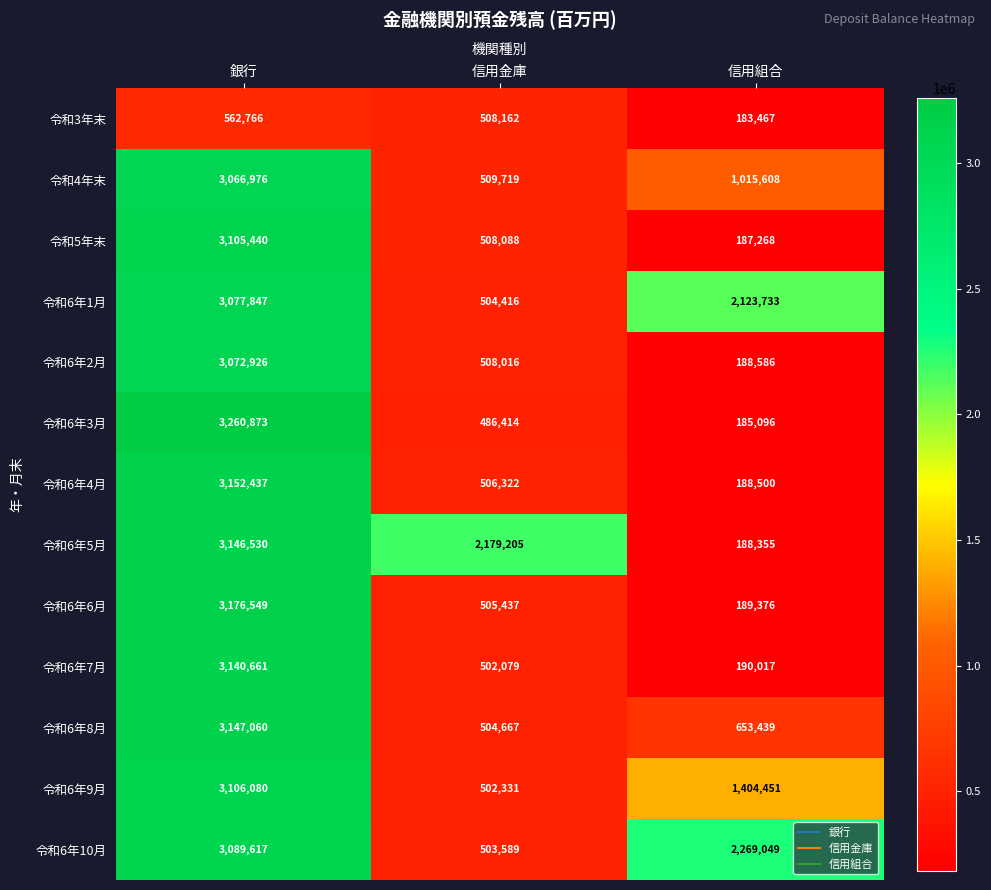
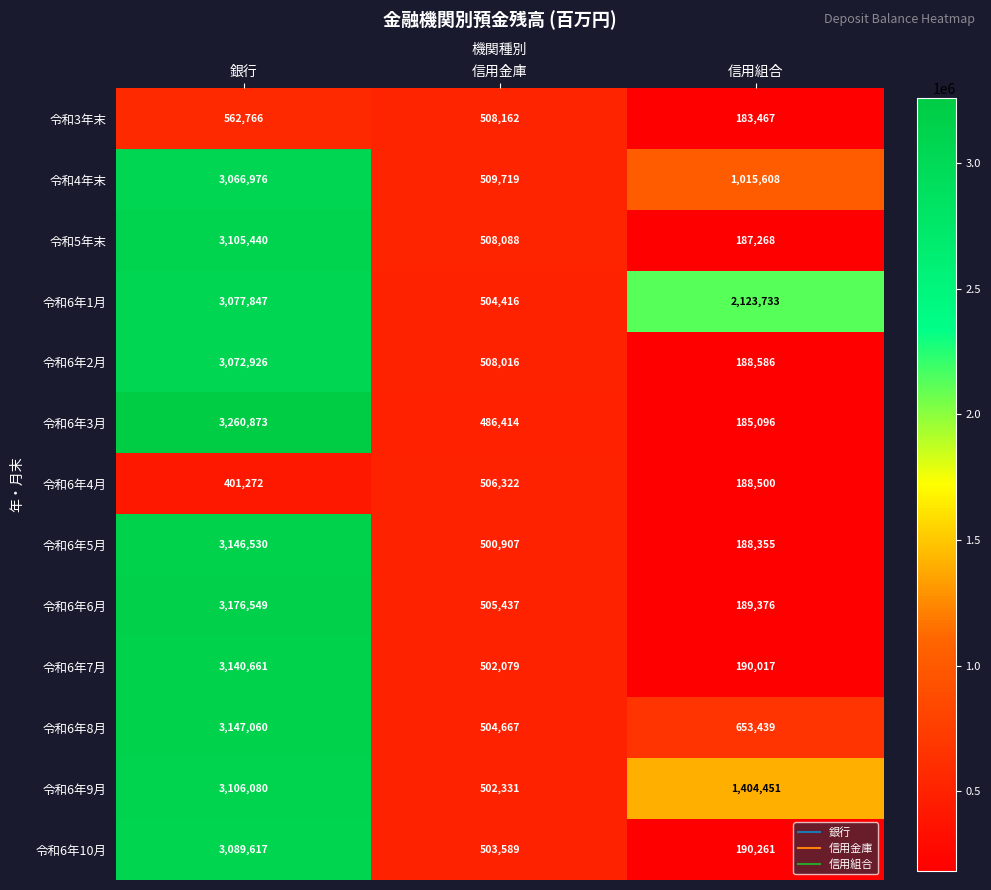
  {
    "令和3年末": {
      "銀行": "562,766",
      "信用金庫": "508,162",
      "信用組合": "183,467"
    },
    "令和4年末": {
      "銀行": "3,066,976",
      "信用金庫": "509,719",
      "信用組合": "1,015,608"
    },
    "令和5年末": {
      "銀行": "3,105,440",
      "信用金庫": "508,088",
      "信用組合": "187,268"
    },
    "令和6年1月": {
      "銀行": "3,077,847",
      "信用金庫": "504,416",
      "信用組合": "2,123,733"
    },
    "令和6年2月": {
      "銀行": "3,072,926",
      "信用金庫": "508,016",
      "信用組合": "188,586"
    },
    "令和6年3月": {
      "銀行": "3,260,873",
      "信用金庫": "486,414",
      "信用組合": "185,096"
    },
    "令和6年4月": {
-     "銀行": "3,152,437",
+     "銀行": "401,272",
      "信用金庫": "506,322",
      "信用組合": "188,500"
    },
    "令和6年5月": {
      "銀行": "3,146,530",
-     "信用金庫": "2,179,205",
+     "信用金庫": "500,907",
      "信用組合": "188,355"
    },
    "令和6年6月": {
      "銀行": "3,176,549",
      "信用金庫": "505,437",
      "信用組合": "189,376"
    },
    "令和6年7月": {
      "銀行": "3,140,661",
      "信用金庫": "502,079",
      "信用組合": "190,017"
    },
    "令和6年8月": {
      "銀行": "3,147,060",
      "信用金庫": "504,667",
      "信用組合": "653,439"
    },
    "令和6年9月": {
      "銀行": "3,106,080",
      "信用金庫": "502,331",
      "信用組合": "1,404,451"
    },
    "令和6年10月": {
      "銀行": "3,089,617",
      "信用金庫": "503,589",
-     "信用組合": "2,269,049"
+     "信用組合": "190,261"
    }
  }
